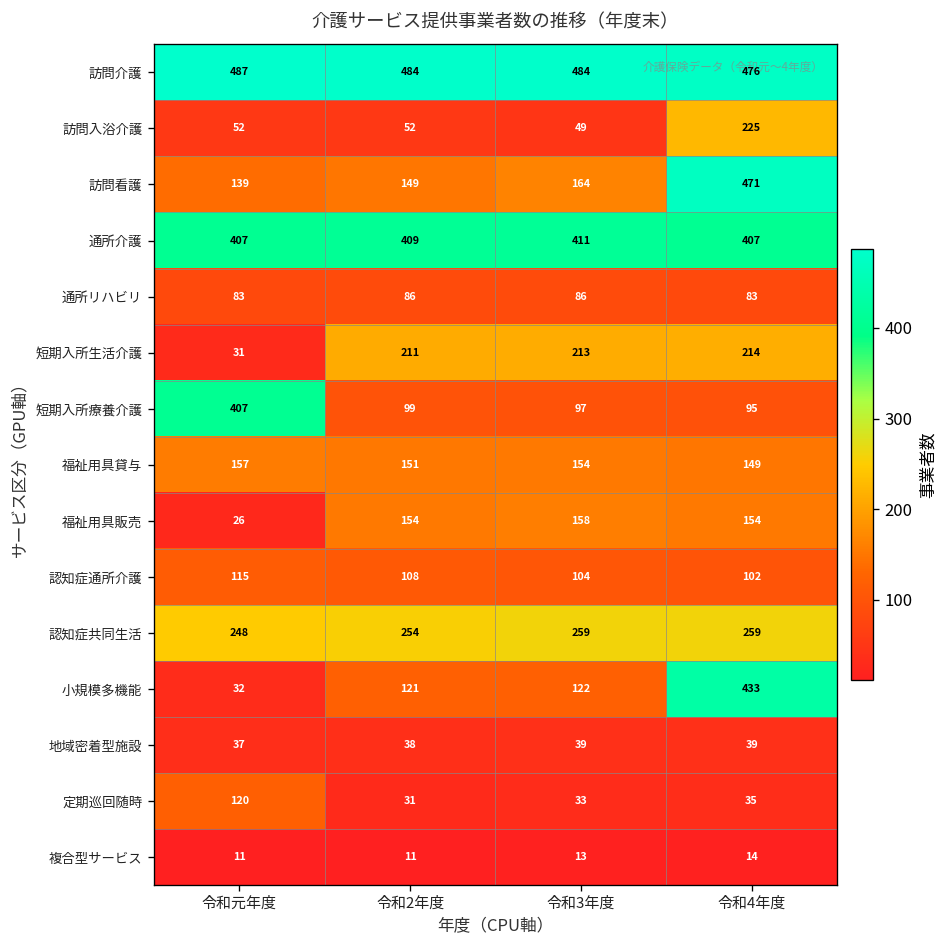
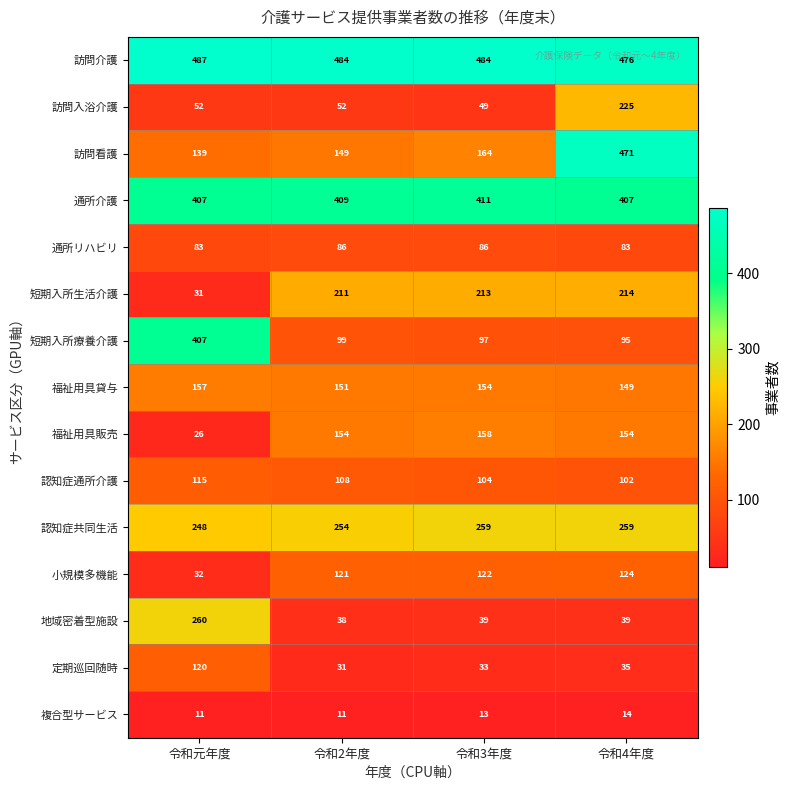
  {
    "訪問介護": {
      "令和元年度": 487,
      "令和2年度": 484,
      "令和3年度": 484,
      "令和4年度": 4
    },
    "訪問入浴介護": {
      "令和元年度": 52,
      "令和2年度": 52,
      "令和3年度": 49,
      "令和4年度": 225
    },
    "訪問看護": {
      "令和元年度": 139,
      "令和2年度": 149,
      "令和3年度": 164,
      "令和4年度": 471
    },
    "通所介護": {
      "令和元年度": 407,
      "令和2年度": 409,
      "令和3年度": 411,
      "令和4年度": 407
    },
    "通所リハビリ": {
      "令和元年度": 83,
      "令和2年度": 86,
      "令和3年度": 86,
      "令和4年度": 83
    },
    "短期入所生活介護": {
      "令和元年度": 31,
      "令和2年度": 211,
      "令和3年度": 213,
      "令和4年度": 214
    },
    "短期入所療養介護": {
      "令和元年度": 407,
      "令和2年度": 99,
      "令和3年度": 97,
      "令和4年度": 95
    },
    "福祉用具貸与": {
      "令和元年度": 157,
      "令和2年度": 151,
      "令和3年度": 154,
      "令和4年度": 149
    },
    "福祉用具販売": {
      "令和元年度": 26,
      "令和2年度": 154,
      "令和3年度": 158,
      "令和4年度": 154
    },
    "認知症通所介護": {
      "令和元年度": 115,
      "令和2年度": 108,
      "令和3年度": 104,
      "令和4年度": 102
    },
    "認知症共同生活": {
      "令和元年度": 248,
      "令和2年度": 254,
      "令和3年度": 259,
      "令和4年度": 259
    },
    "小規模多機能": {
      "令和元年度": 32,
      "令和2年度": 121,
      "令和3年度": 122,
-     "令和4年度": 433
+     "令和4年度": 124
    },
    "地域密着型施設": {
-     "令和元年度": 37,
+     "令和元年度": 260,
      "令和2年度": 38,
      "令和3年度": 39,
      "令和4年度": 39
    },
    "定期巡回随時": {
      "令和元年度": 120,
      "令和2年度": 31,
      "令和3年度": 33,
      "令和4年度": 35
    },
    "複合型サービス": {
      "令和元年度": 11,
      "令和2年度": 11,
      "令和3年度": 13,
      "令和4年度": 14
    }
  }
